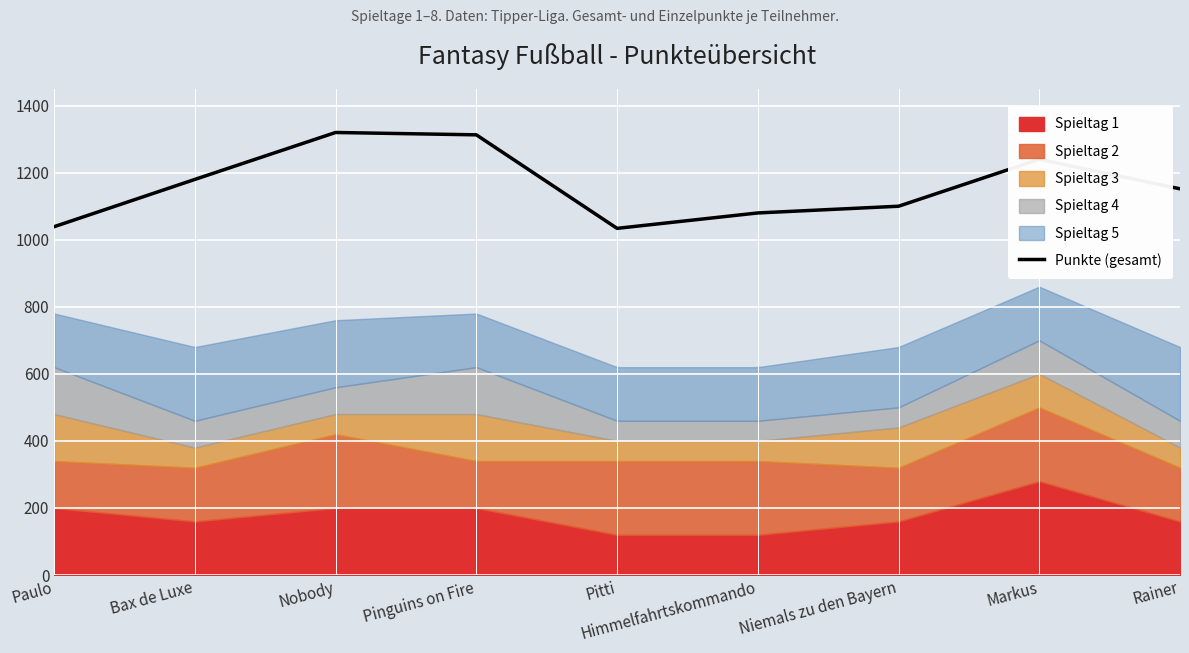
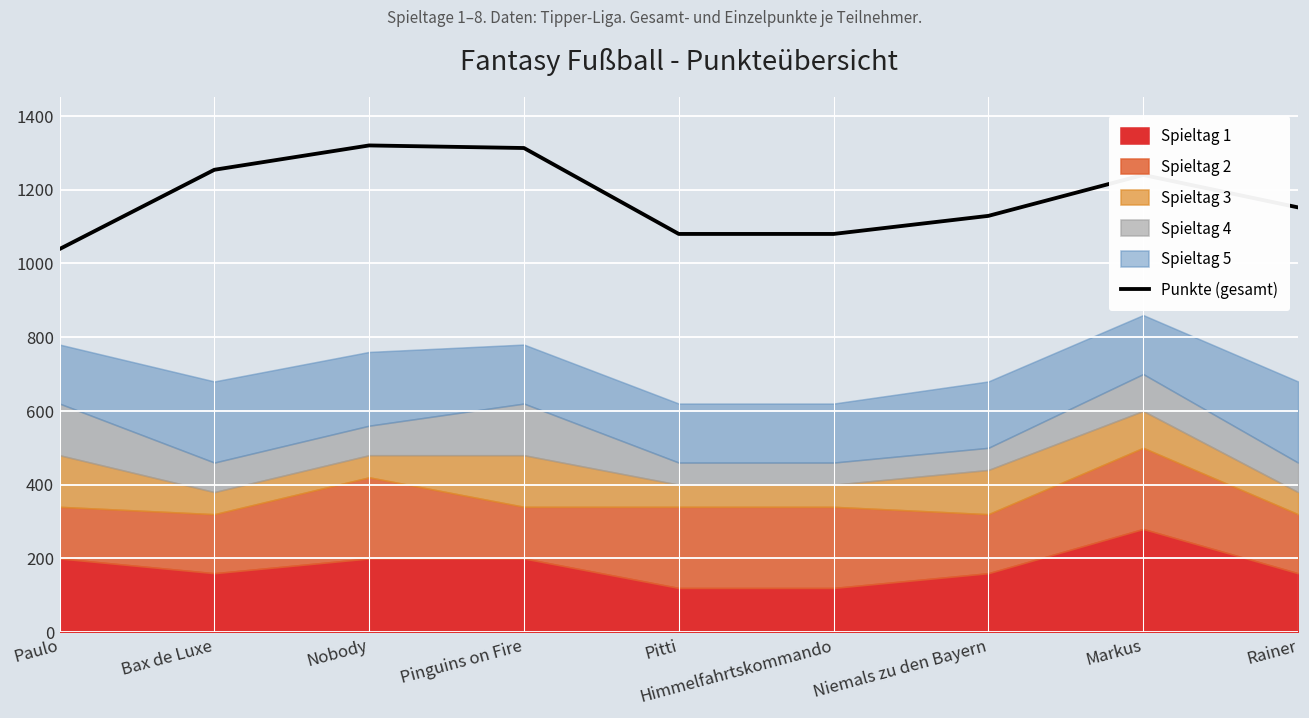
  {
    "Punkte (gesamt)": {
      "Paulo": 1040,
-     "Bax de Luxe": 1180,
+     "Bax de Luxe": 1250,
      "Nobody": 1320,
      "Pinguins on Fire": 1310,
-     "Pitti": 1030,
+     "Pitti": 1080,
      "Himmelfahrtskommando": 1080,
-     "Niemals zu den Bayern": 1100,
+     "Niemals zu den Bayern": 1130,
      "Rainer": 1150
    }
  }
